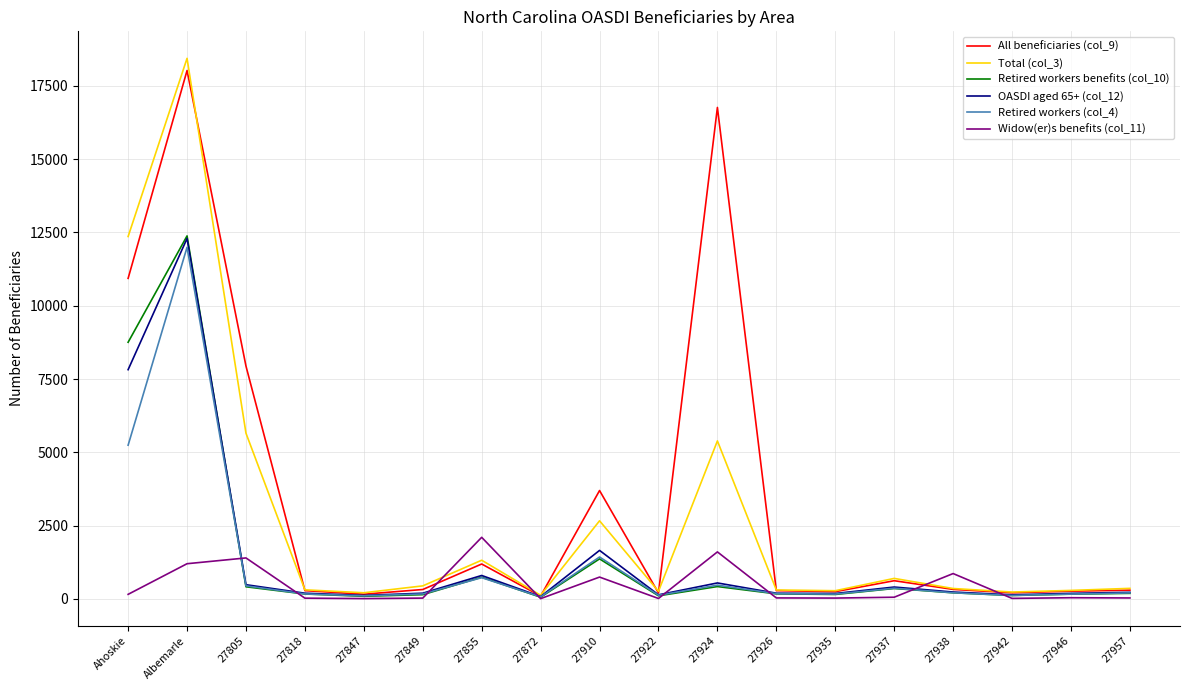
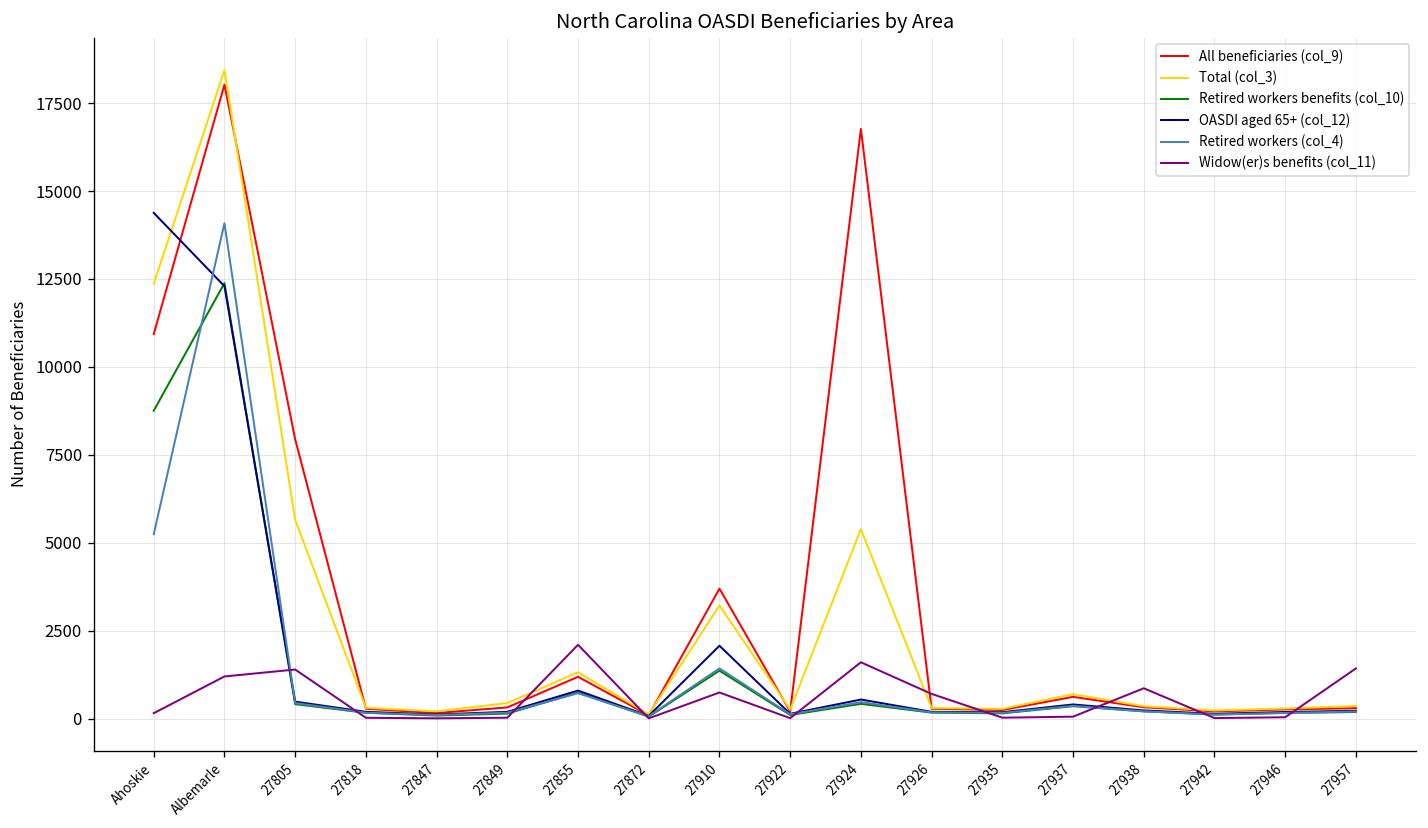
  {
    "All beneficiaries (col_9)": {
      "Ahoskie": 10900,
      "Albemarle": 18000,
      "27805": 7900,
      "27849": 300,
      "27855": 1200,
      "27910": 3700,
      "27924": 16800
    },
    "Total (col_3)": {
      "Ahoskie": 12400,
      "Albemarle": 18400,
      "27805": 5700,
      "27849": 400,
      "27855": 1300,
-     "27910": 2700,
+     "27910": 3200,
      "27924": 5400
    },
    "Retired workers benefits (col_10)": {
      "Ahoskie": 8800,
      "Albemarle": 12400
    },
    "OASDI aged 65+ (col_12)": {
-     "Ahoskie": 7800,
+     "Ahoskie": 14400,
      "Albemarle": 12300,
-     "27910": 1700
+     "27910": 2100
    },
    "Retired workers (col_4)": {
      "Ahoskie": 5200,
-     "Albemarle": 12000
+     "Albemarle": 14100
    },
    "Widow(er)s benefits (col_11)": {
      "Ahoskie": 200,
      "Albemarle": 1200,
      "27805": 1400,
      "27818": 0,
      "27849": 0,
      "27855": 2100,
      "27910": 700,
      "27922": 0,
      "27924": 1600,
-     "27926": 0,
+     "27926": 700,
      "27935": 0,
      "27937": 100,
      "27938": 900,
      "27942": 0,
      "27946": 0,
-     "27957": 0
+     "27957": 1400
    }
  }
